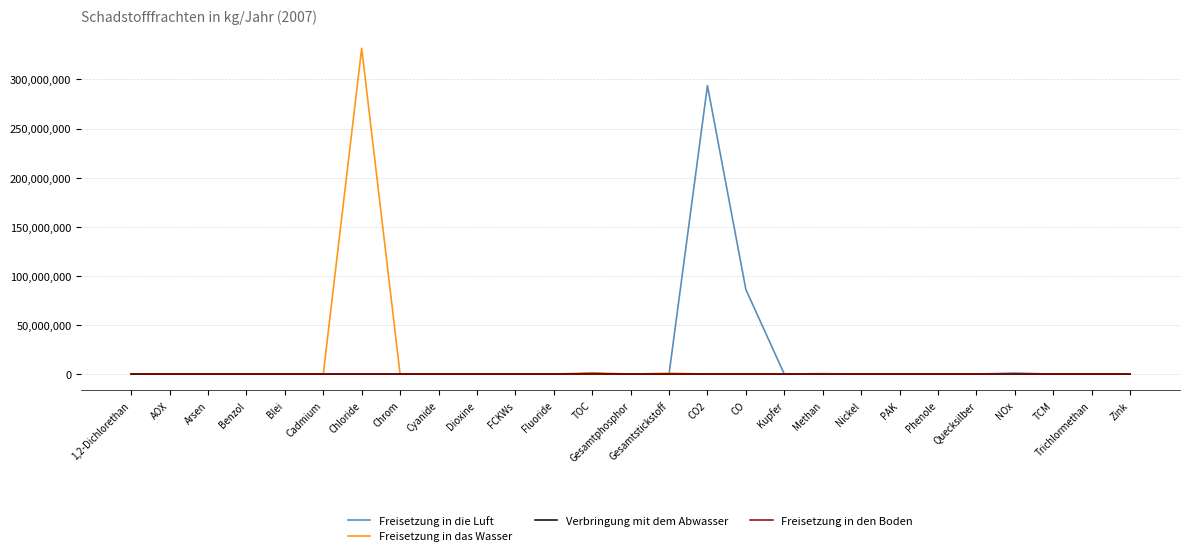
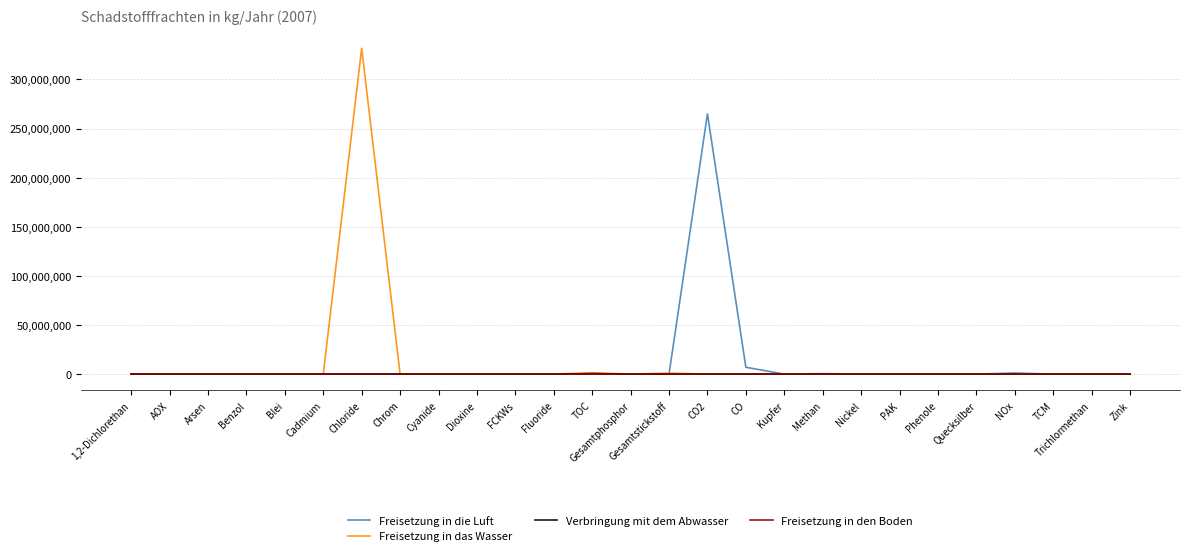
  {
    "Freisetzung in die Luft": {
-     "CO2": "290,000,000",
-     "CO": "90,000,000"
+     "CO2": "270,000,000",
+     "CO": "10,000,000"
    },
    "Freisetzung in das Wasser": {
      "Chloride": "330,000,000"
    }
  }
